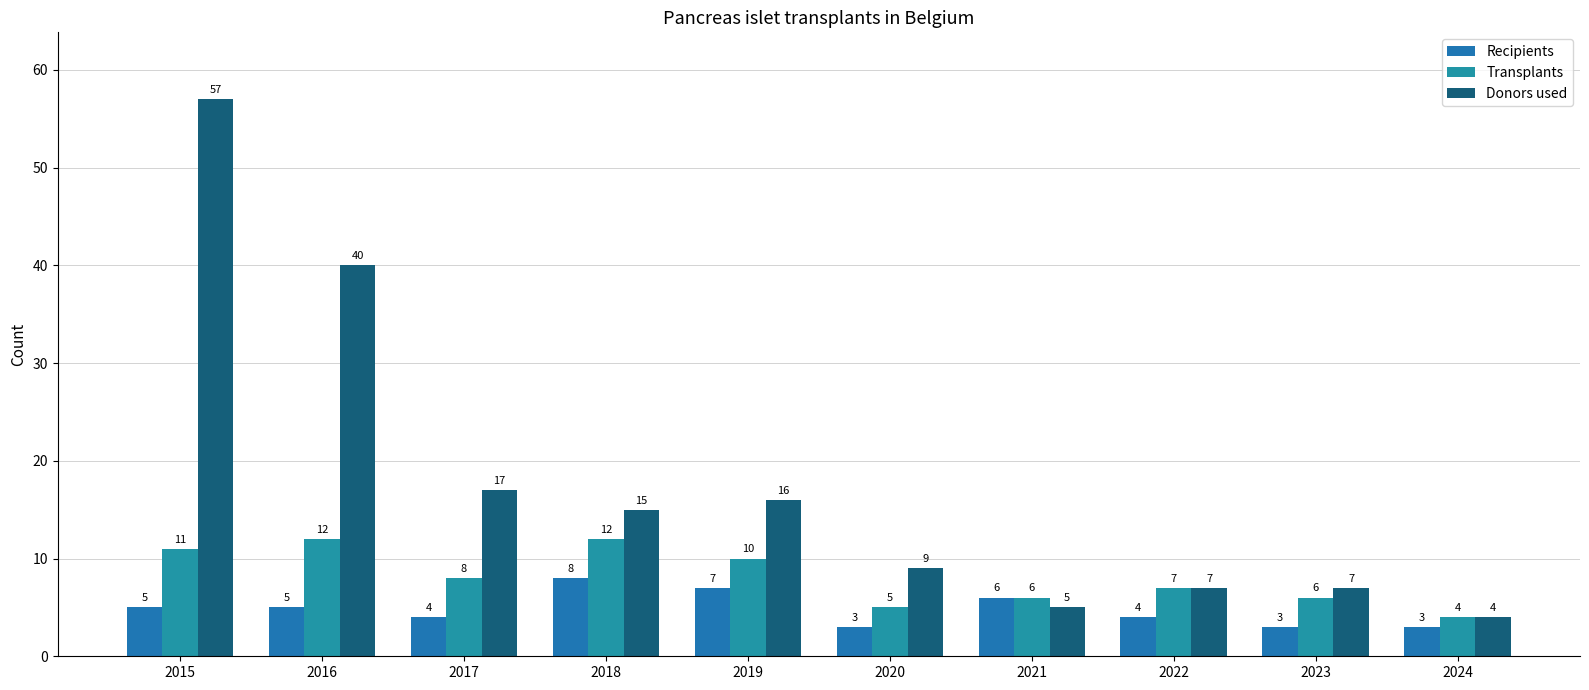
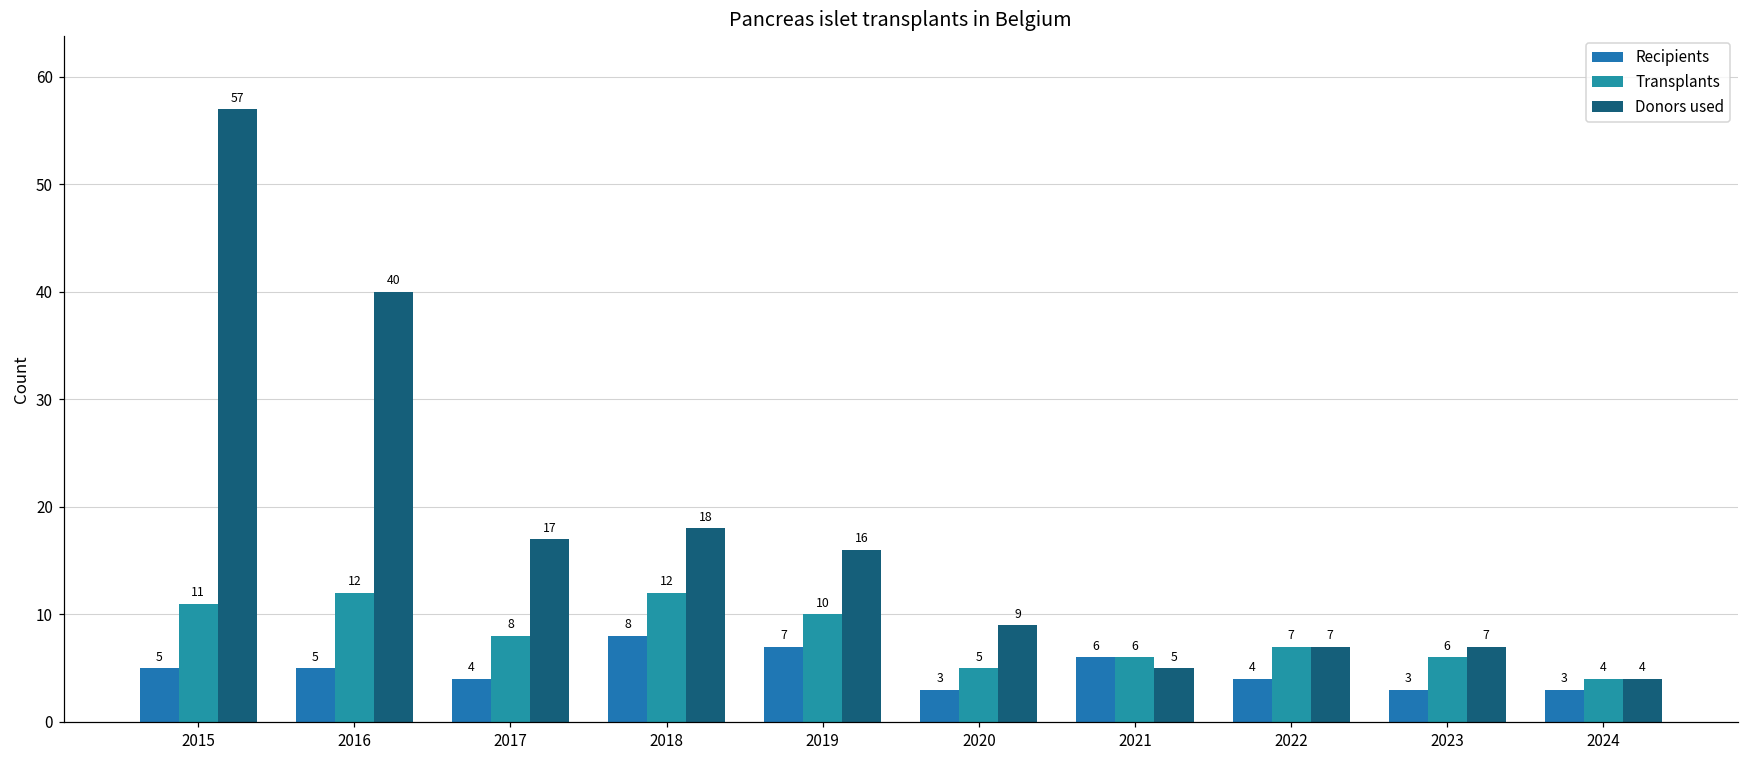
  {
    "Donors used": {
      "2015": 57,
      "2016": 40,
      "2017": 17,
-     "2018": 15,
+     "2018": 18,
      "2019": 16,
      "2020": 9,
      "2021": 5,
      "2022": 7,
      "2023": 7,
      "2024": 4
    }
  }
